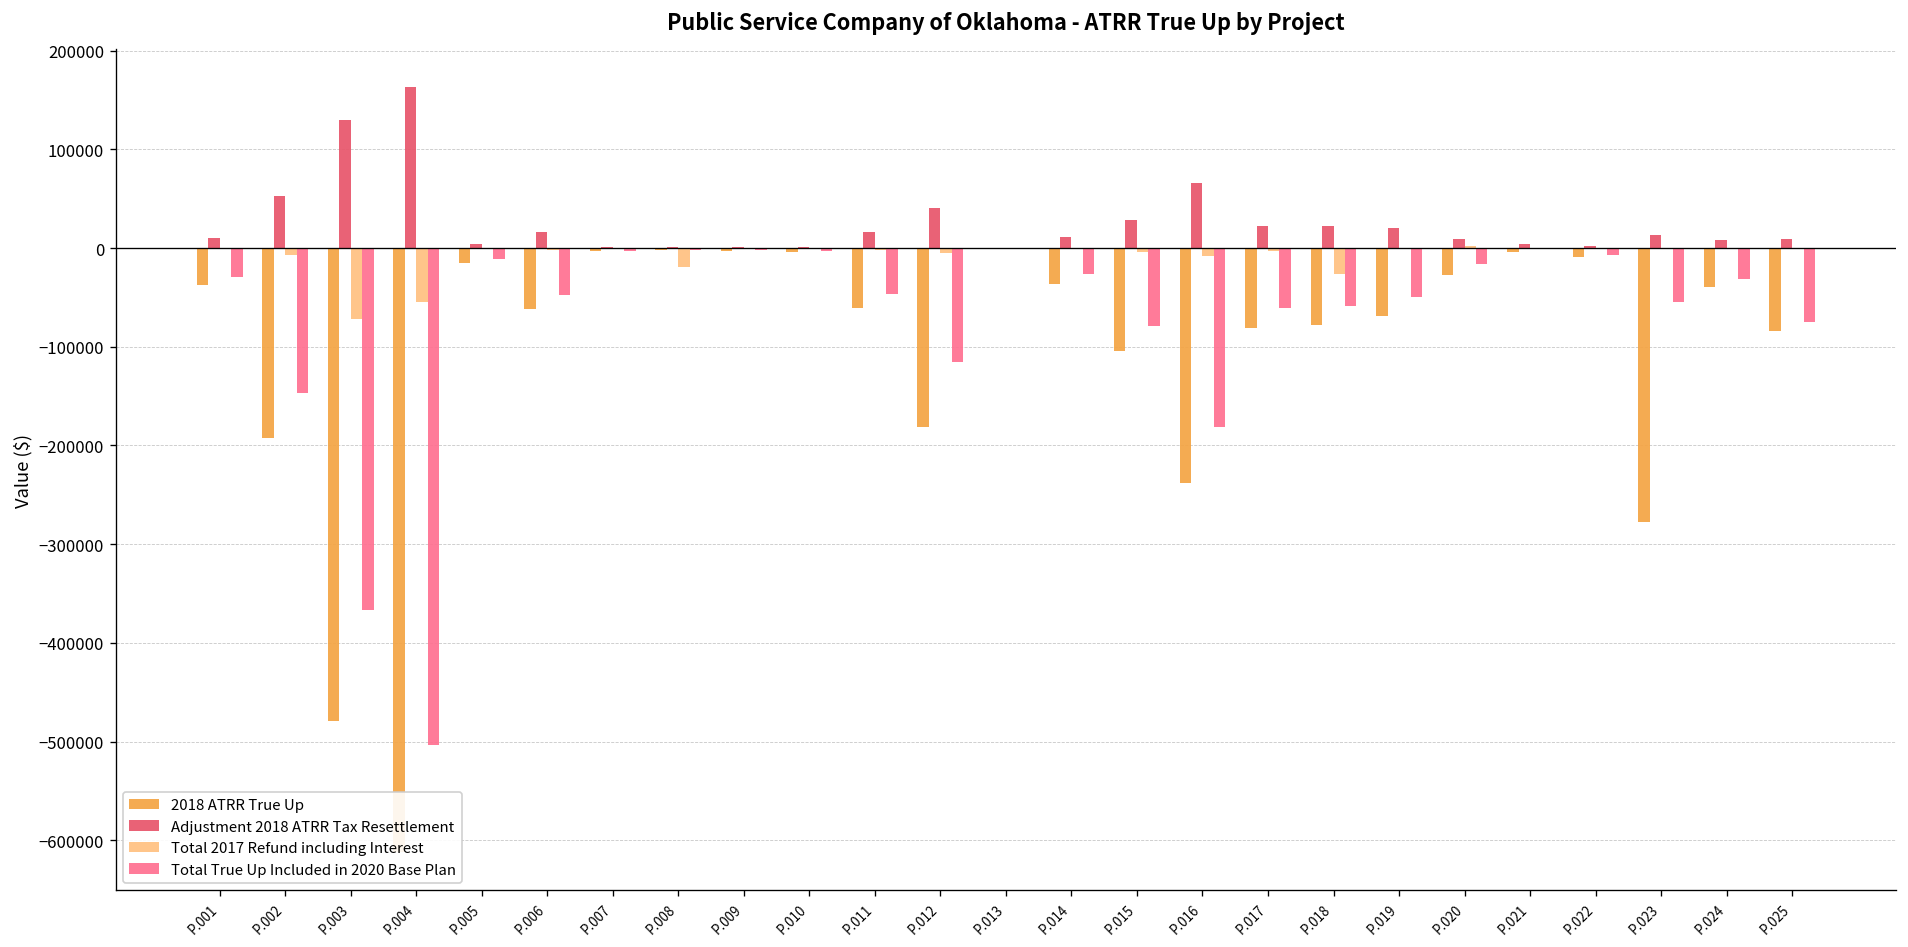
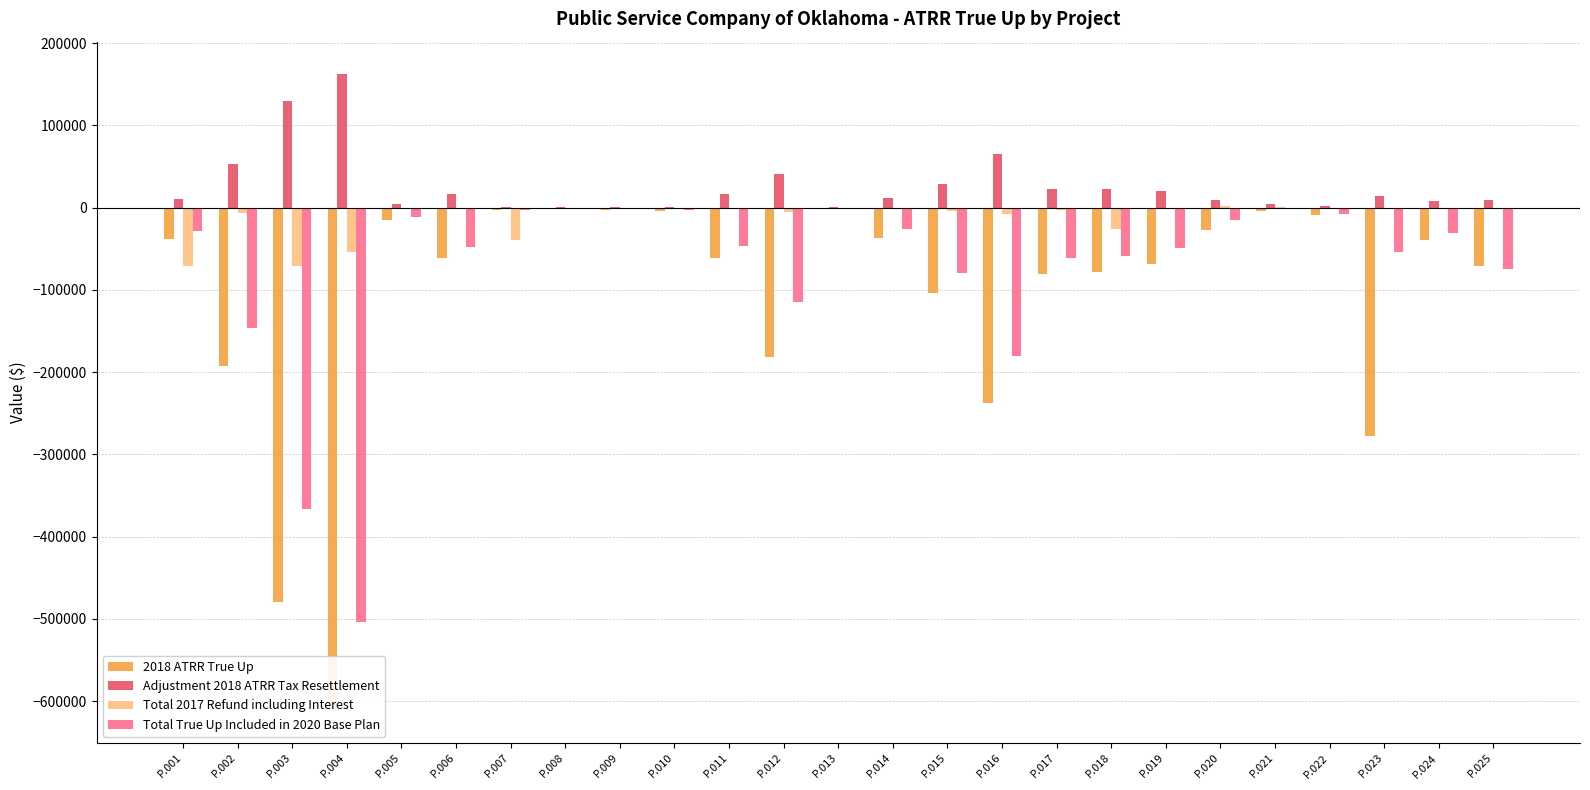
  {
    "2018 ATRR True Up": {
      "P.001": -40000,
      "P.002": -190000,
      "P.003": -480000,
      "P.005": -20000,
      "P.006": -60000,
      "P.007": 0,
      "P.010": 0,
      "P.011": -60000,
      "P.012": -180000,
      "P.014": -40000,
      "P.015": -100000,
      "P.016": -240000,
      "P.017": -80000,
      "P.018": -80000,
      "P.019": -70000,
      "P.020": -30000,
      "P.021": 0,
      "P.022": -10000,
      "P.023": -280000,
      "P.024": -40000,
-     "P.025": -80000
+     "P.025": -70000
    },
    "Total 2017 Refund including Interest": {
-     "P.001": 0,
+     "P.001": -70000,
      "P.002": -10000,
      "P.003": -70000,
      "P.004": -50000,
-     "P.007": 0,
-     "P.008": -20000,
+     "P.007": -40000,
+     "P.008": 0,
      "P.012": -10000,
      "P.015": 0,
      "P.016": -10000,
      "P.018": -30000,
      "P.022": 0,
      "P.023": 0,
      "P.024": 0,
      "P.025": 0
    }
  }
